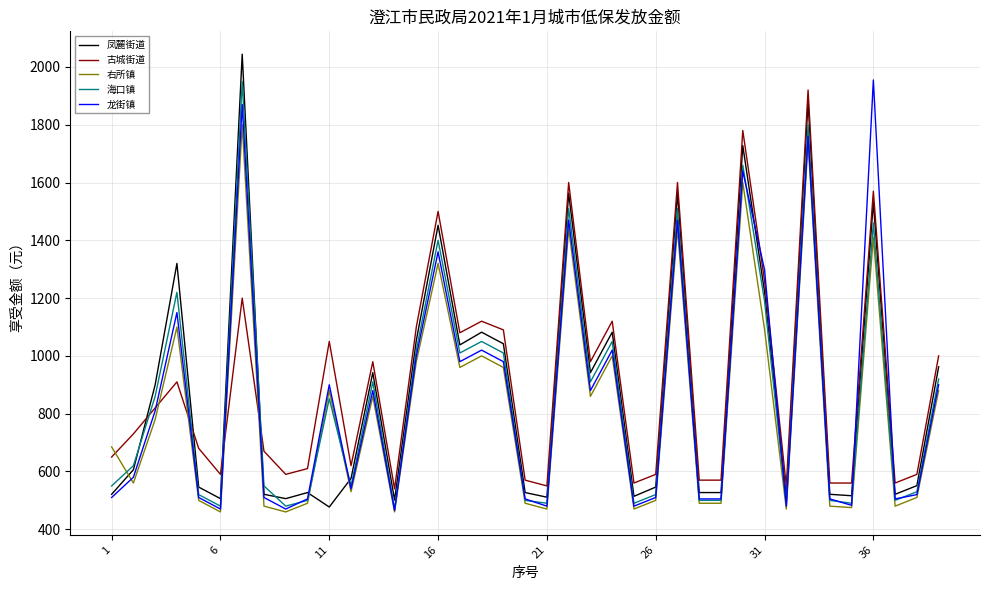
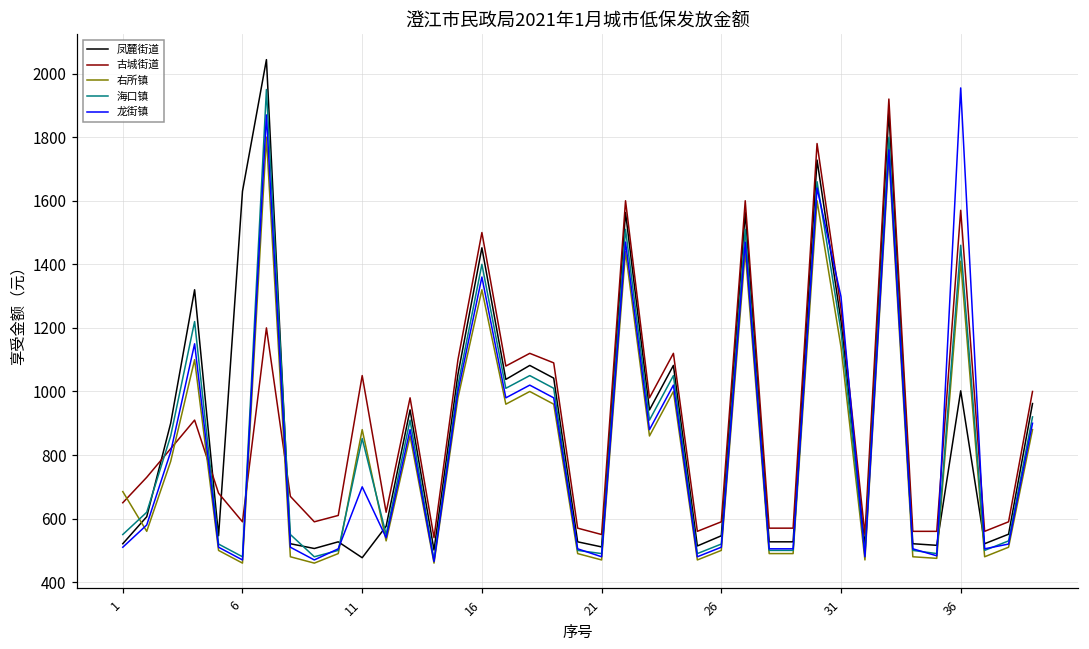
  {
    "凤麓街道": {
      "1": 520,
-     "6": 510,
+     "6": 1630,
      "11": 480,
      "16": 1450,
      "21": 510,
      "26": 550,
      "31": 1220,
-     "36": 1530
+     "36": 1000
    },
    "古城街道": {
      "1": 650,
      "6": 590,
      "11": 1050,
      "16": 1500,
      "21": 550,
      "26": 590,
      "31": 1260,
      "36": 1570
    },
    "右所镇": {
      "1": 690,
      "6": 460,
      "11": 880,
      "16": 1320,
      "21": 470,
      "26": 500,
-     "31": 1090,
+     "31": 1140,
      "36": 1410
    },
    "海口镇": {
      "1": 550,
      "6": 480,
      "11": 850,
      "16": 1400,
      "21": 490,
      "26": 520,
      "31": 1190,
      "36": 1460
    },
    "龙街镇": {
      "1": 510,
      "6": 470,
-     "11": 900,
+     "11": 700,
      "16": 1360,
      "21": 480,
      "26": 510,
      "31": 1300,
      "36": 1960
    }
  }
